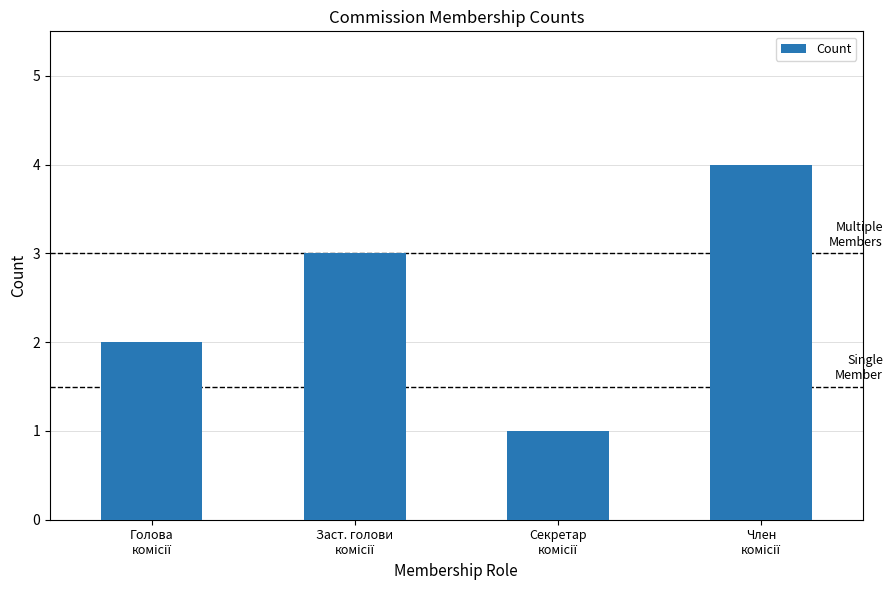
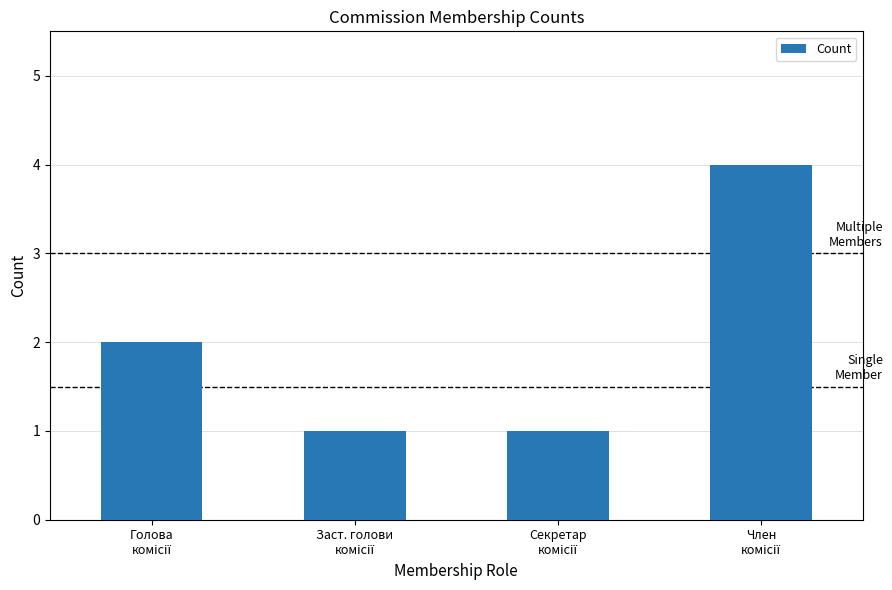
  {
    "Голова комісії": 2,
-   "Заст. голови комісії": 3,
+   "Заст. голови комісії": 1,
    "Секретар комісії": 1,
    "Член комісії": 4
  }
